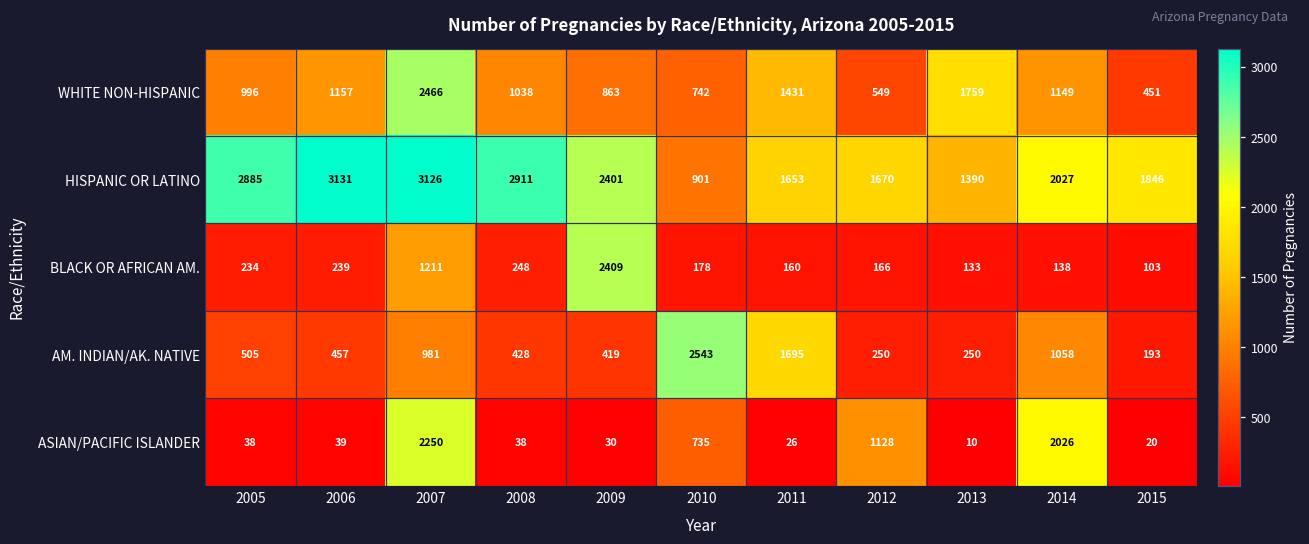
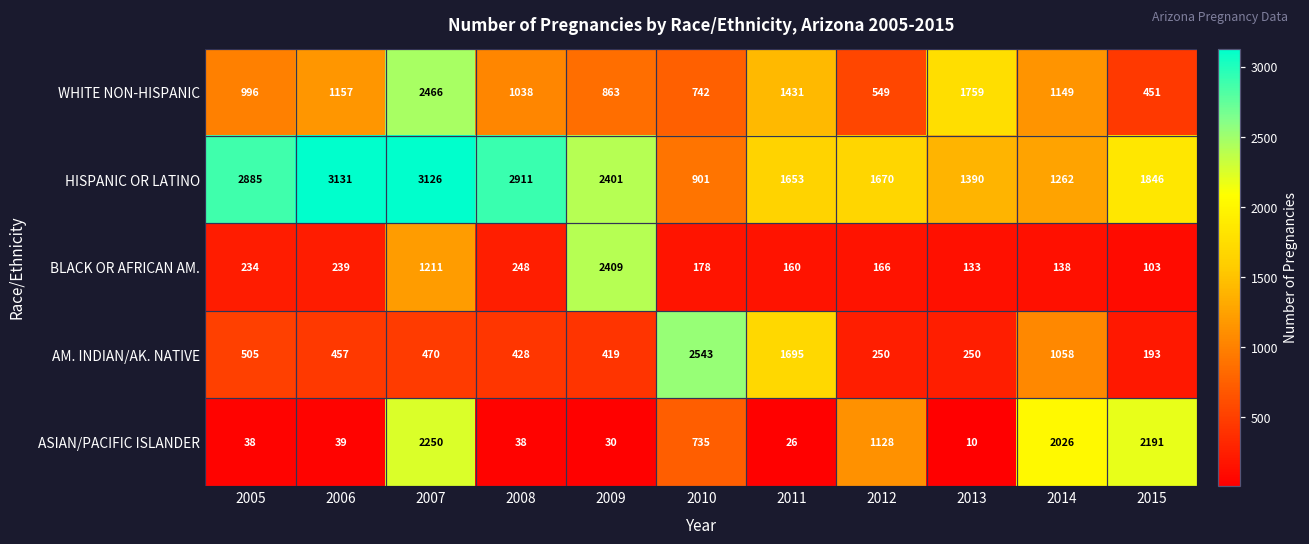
  {
    "WHITE NON-HISPANIC": {
      "2005": 996,
      "2006": 1157,
      "2007": 2466,
      "2008": 1038,
      "2009": 863,
      "2010": 742,
      "2011": 1431,
      "2012": 549,
      "2013": 1759,
      "2014": 1149,
      "2015": 451
    },
    "HISPANIC OR LATINO": {
      "2005": 2885,
      "2006": 3131,
      "2007": 3126,
      "2008": 2911,
      "2009": 2401,
      "2010": 901,
      "2011": 1653,
      "2012": 1670,
      "2013": 1390,
-     "2014": 2027,
+     "2014": 1262,
      "2015": 1846
    },
    "BLACK OR AFRICAN AM.": {
      "2005": 234,
      "2006": 239,
      "2007": 1211,
      "2008": 248,
      "2009": 2409,
      "2010": 178,
      "2011": 160,
      "2012": 166,
      "2013": 133,
      "2014": 138,
      "2015": 103
    },
    "AM. INDIAN/AK. NATIVE": {
      "2005": 505,
      "2006": 457,
-     "2007": 981,
+     "2007": 470,
      "2008": 428,
      "2009": 419,
      "2010": 2543,
      "2011": 1695,
      "2012": 250,
      "2013": 250,
      "2014": 1058,
      "2015": 193
    },
    "ASIAN/PACIFIC ISLANDER": {
      "2005": 38,
      "2006": 39,
      "2007": 2250,
      "2008": 38,
      "2009": 30,
      "2010": 735,
      "2011": 26,
      "2012": 1128,
      "2013": 10,
      "2014": 2026,
-     "2015": 20
+     "2015": 2191
    }
  }
